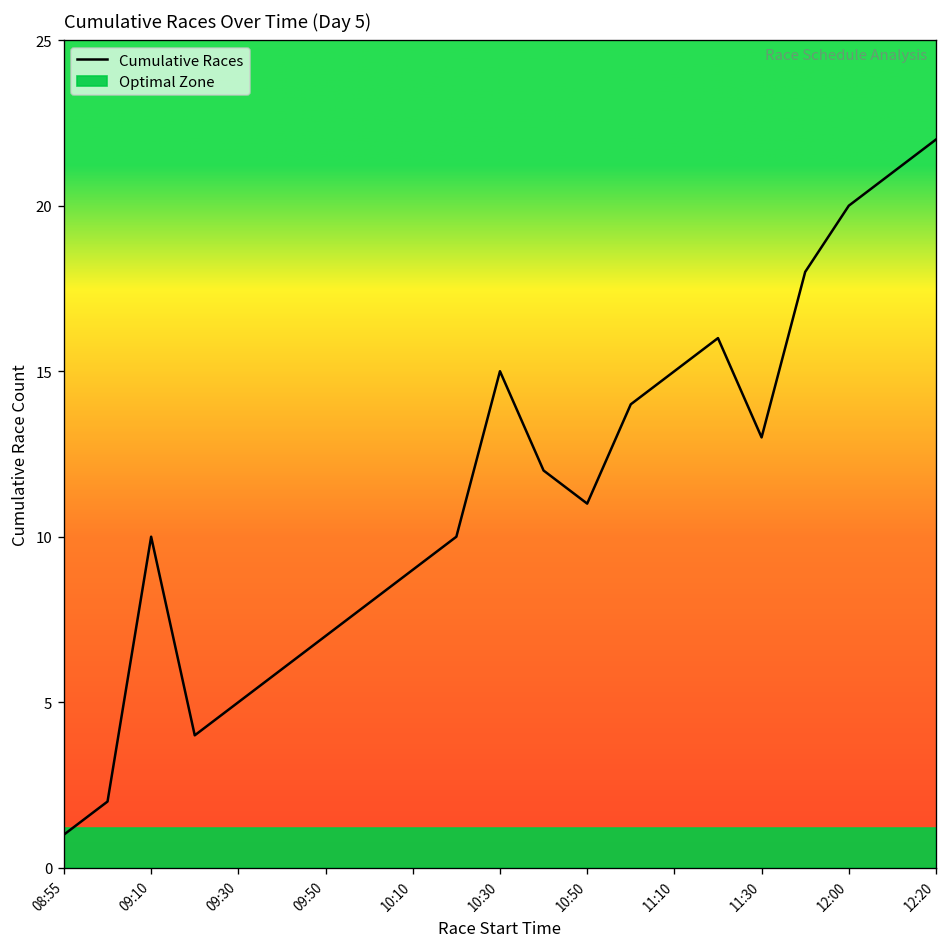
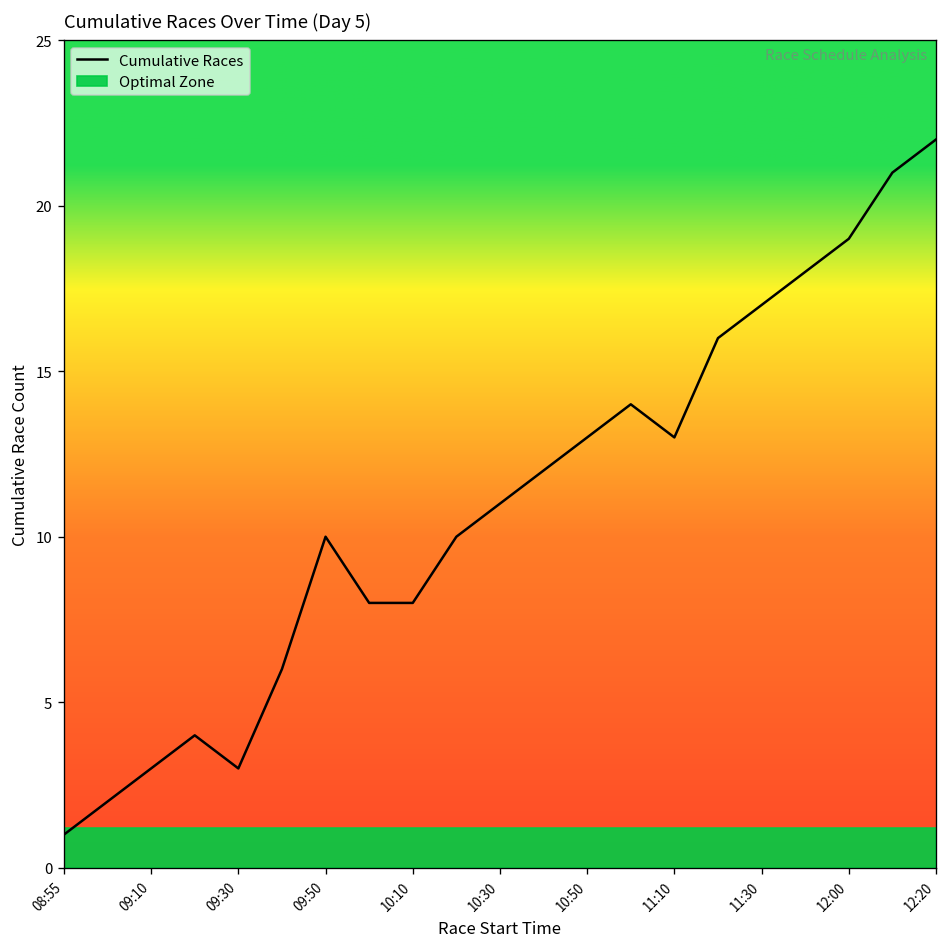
  {
    "Cumulative Races": {
      "08:55": 1,
-     "09:10": 10,
-     "09:30": 5,
-     "09:50": 7,
-     "10:10": 9,
-     "10:30": 15,
-     "10:50": 11,
-     "11:10": 15,
-     "11:30": 13,
-     "12:00": 20,
+     "09:10": 3,
+     "09:30": 3,
+     "09:50": 10,
+     "10:10": 8,
+     "10:30": 11,
+     "10:50": 13,
+     "11:10": 13,
+     "11:30": 17,
+     "12:00": 19,
      "12:20": 22
    },
    "Optimal Zone": {
      "08:55": 1.2,
      "09:10": 1.2,
      "09:30": 1.2,
      "09:50": 1.2,
      "10:10": 1.2,
      "10:30": 1.2,
      "10:50": 1.2,
      "11:10": 1.2,
      "11:30": 1.2,
      "12:00": 1.2,
      "12:20": 1.2
    }
  }
